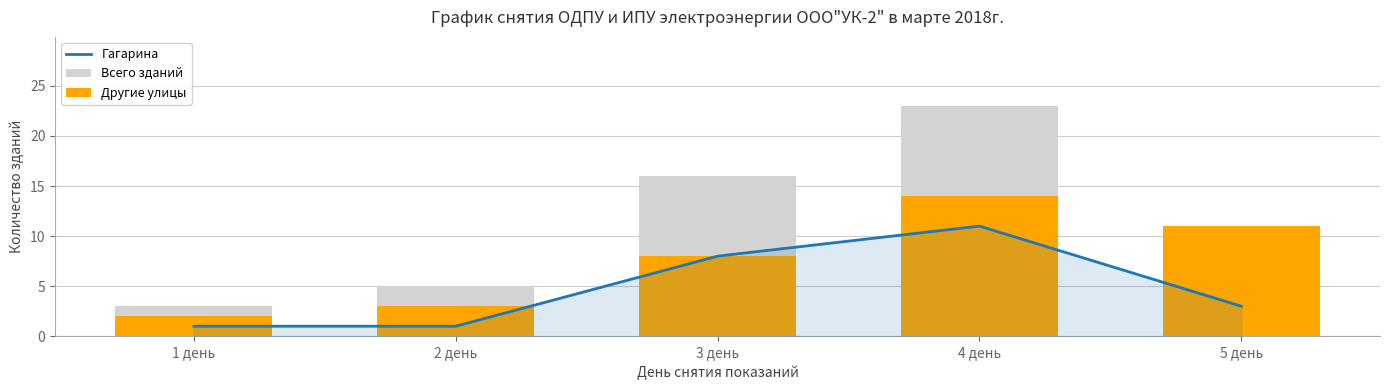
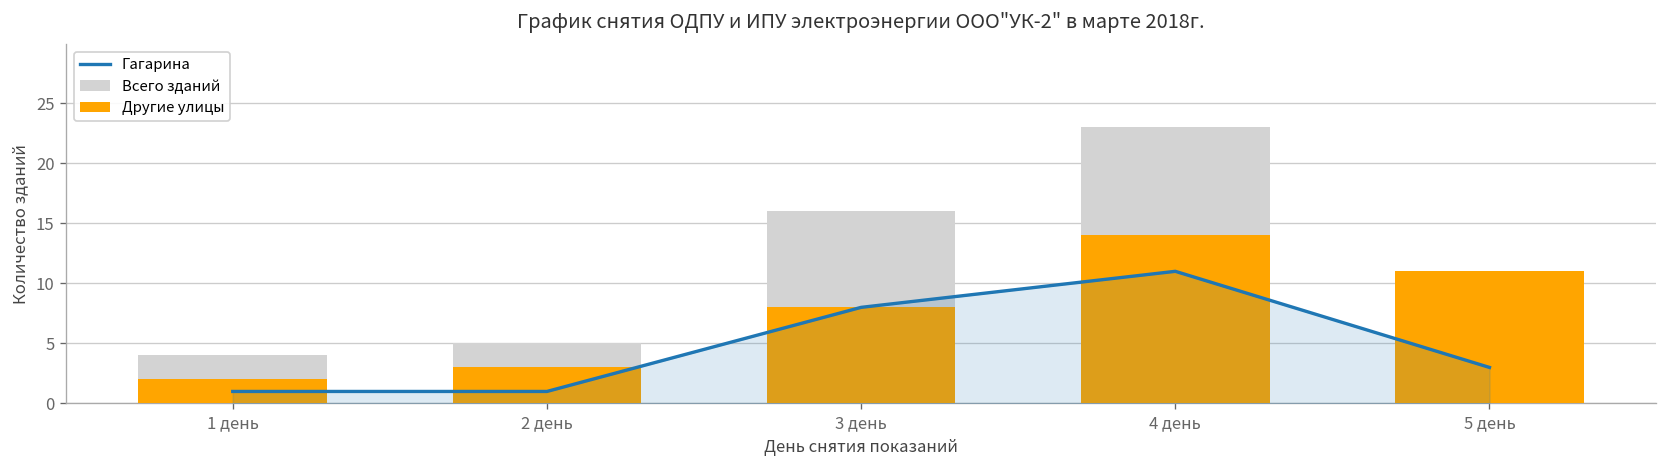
  {
    "Всего зданий": {
-     "1 день": 3,
+     "1 день": 4,
      "2 день": 5,
      "3 день": 16,
      "4 день": 23
    },
    "Гагарина": {
      "1 день": 1,
      "2 день": 1,
      "3 день": 8,
      "4 день": 11,
      "5 день": 3
    },
    "Другие улицы": {
      "5 день": 11
    }
  }
